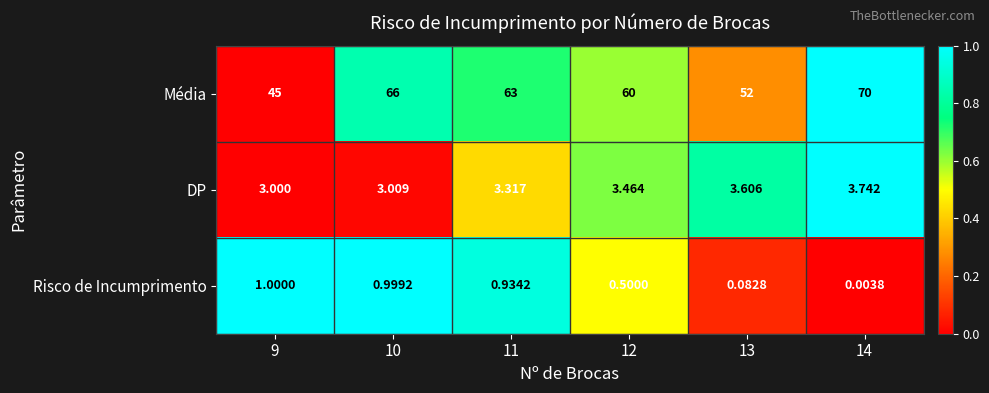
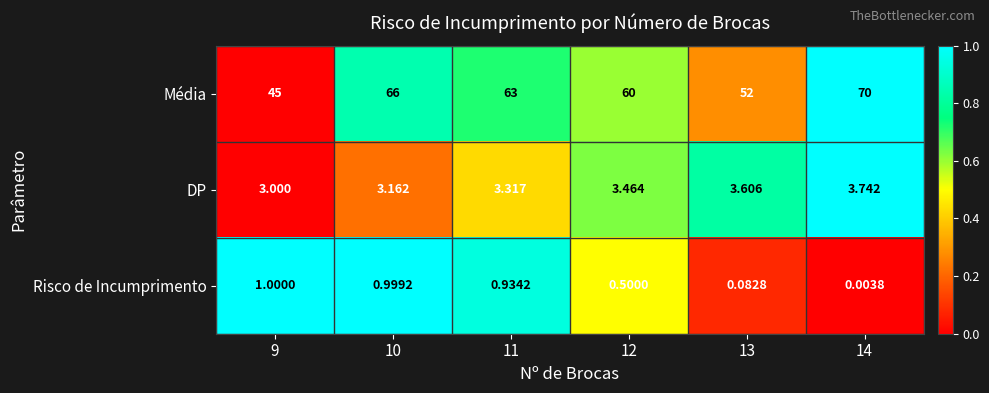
  {
    "Média": {
      "9": 45,
      "10": 66,
      "11": 63,
      "12": 60,
      "13": 52,
      "14": 70
    },
    "DP": {
      "9": 3.000,
-     "10": 3.009,
+     "10": 3.162,
      "11": 3.317,
      "12": 3.464,
      "13": 3.606,
      "14": 3.742
    },
    "Risco de Incumprimento": {
      "9": 1.0000,
      "10": 0.9992,
      "11": 0.9342,
      "12": 0.5000,
      "13": 0.0828,
      "14": 0.0038
    }
  }
